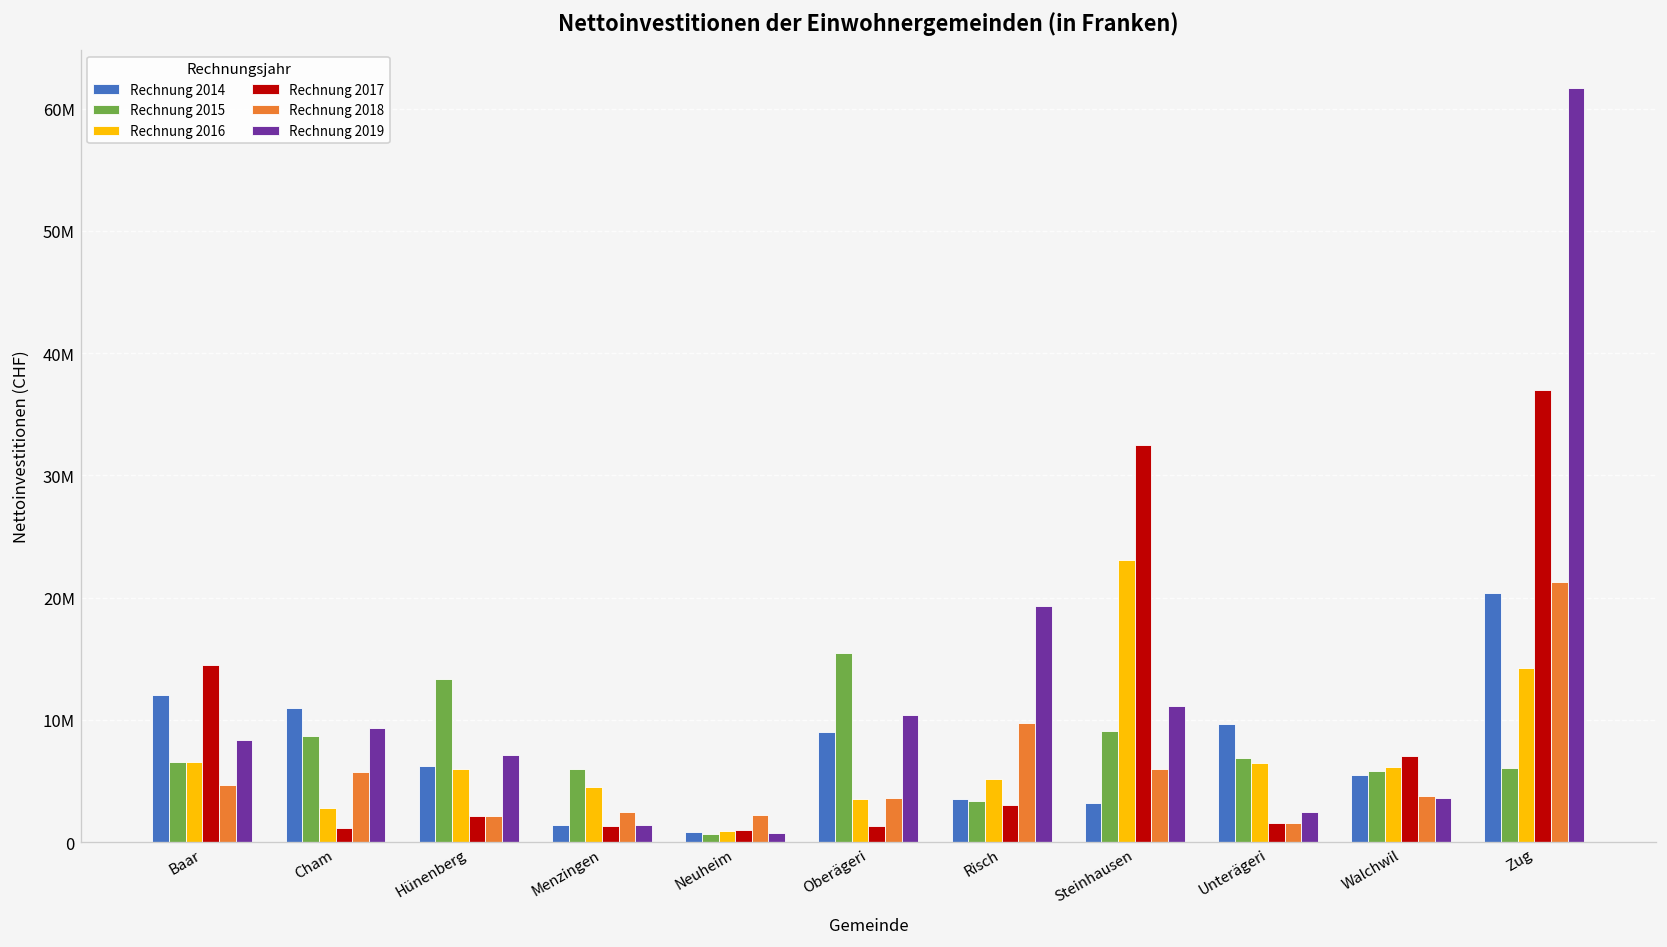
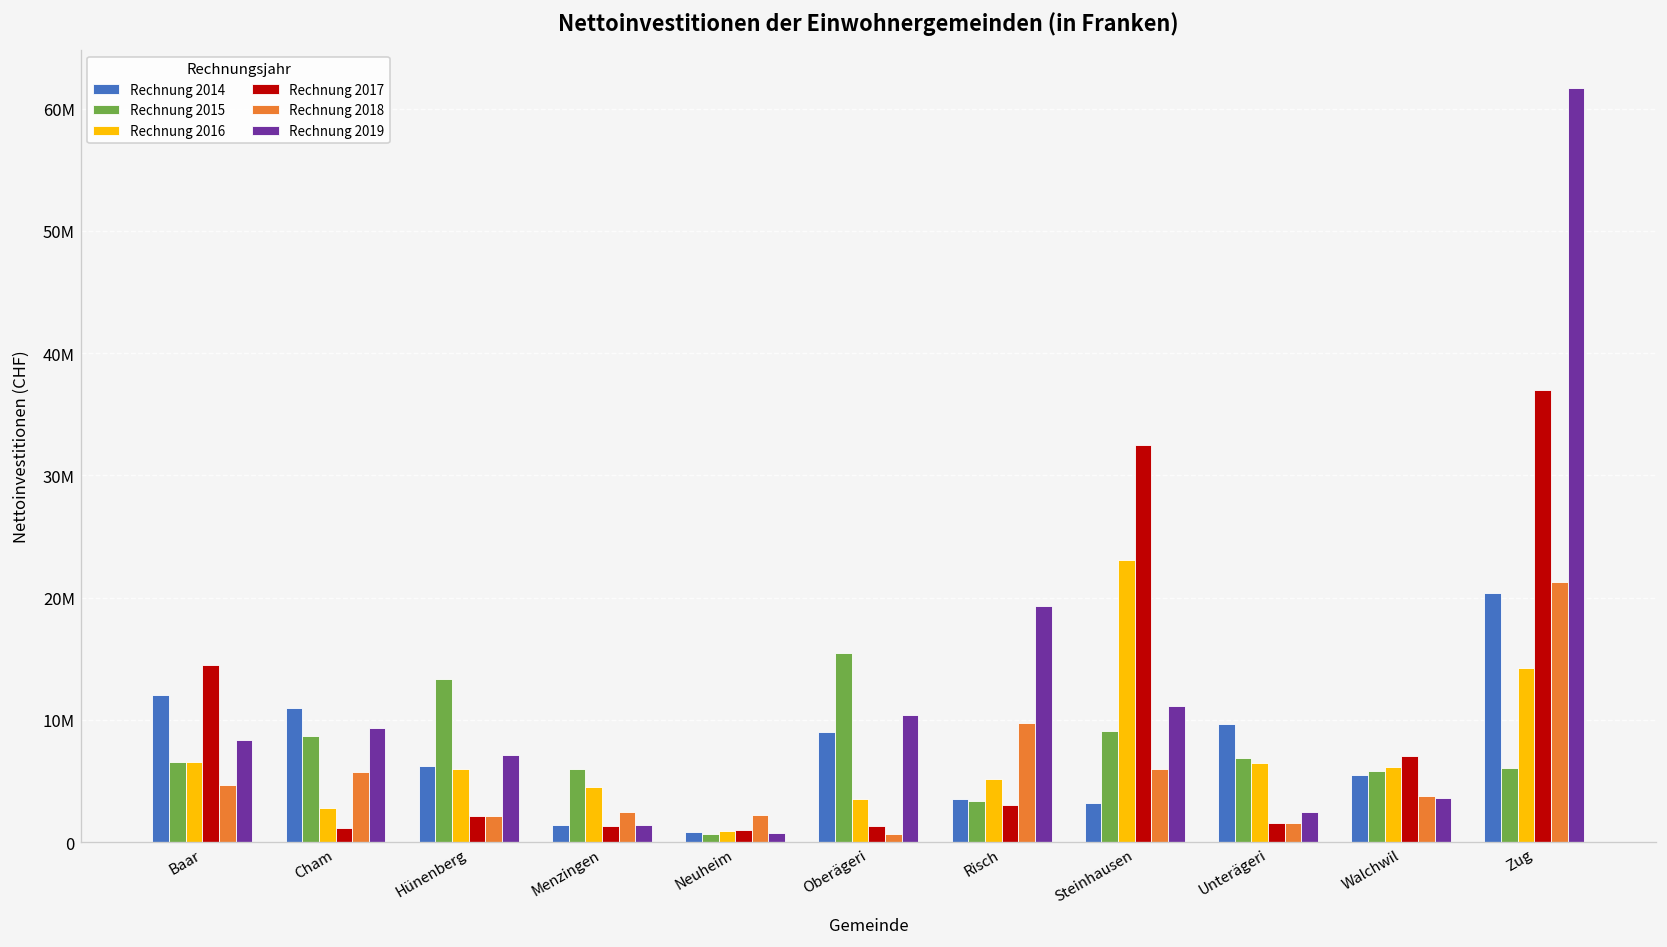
  {
    "Rechnung 2014": {
      "Baar": 12000000,
      "Cham": 11000000,
      "Hünenberg": 6200000,
      "Menzingen": 1400000,
      "Neuheim": 800000,
      "Oberägeri": 9000000,
      "Risch": 3500000,
      "Steinhausen": 3200000,
      "Unterägeri": 9600000,
      "Walchwil": 5500000,
      "Zug": 20400000
    },
    "Rechnung 2015": {
      "Baar": 6600000,
      "Cham": 8600000,
      "Hünenberg": 13300000,
      "Menzingen": 6000000,
      "Neuheim": 600000,
      "Oberägeri": 15400000,
      "Risch": 3300000,
      "Steinhausen": 9100000,
      "Unterägeri": 6900000,
      "Walchwil": 5800000,
      "Zug": 6000000
    },
    "Rechnung 2016": {
      "Baar": 6500000,
      "Cham": 2700000,
      "Hünenberg": 5900000,
      "Menzingen": 4500000,
      "Neuheim": 900000,
      "Oberägeri": 3500000,
      "Risch": 5200000,
      "Steinhausen": 23000000,
      "Unterägeri": 6500000,
      "Walchwil": 6100000,
      "Zug": 14300000
    },
    "Rechnung 2017": {
      "Baar": 14500000,
      "Cham": 1100000,
      "Hünenberg": 2100000,
      "Menzingen": 1300000,
      "Neuheim": 1000000,
      "Oberägeri": 1300000,
      "Risch": 3000000,
      "Steinhausen": 32500000,
      "Unterägeri": 1600000,
      "Walchwil": 7000000,
      "Zug": 37000000
    },
    "Rechnung 2018": {
      "Baar": 4600000,
      "Cham": 5800000,
      "Hünenberg": 2100000,
      "Menzingen": 2500000,
      "Neuheim": 2200000,
-     "Oberägeri": 3600000,
+     "Oberägeri": 700000,
      "Risch": 9700000,
      "Steinhausen": 6000000,
      "Unterägeri": 1500000,
      "Walchwil": 3700000,
      "Zug": 21200000
    },
    "Rechnung 2019": {
      "Baar": 8400000,
      "Cham": 9300000,
      "Hünenberg": 7200000,
      "Menzingen": 1400000,
      "Neuheim": 700000,
      "Oberägeri": 10400000,
      "Risch": 19300000,
      "Steinhausen": 11200000,
      "Unterägeri": 2500000,
      "Walchwil": 3600000,
      "Zug": 61700000
    }
  }
